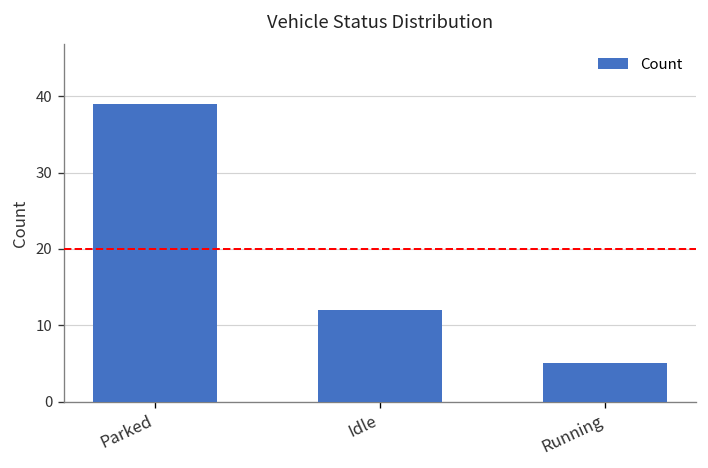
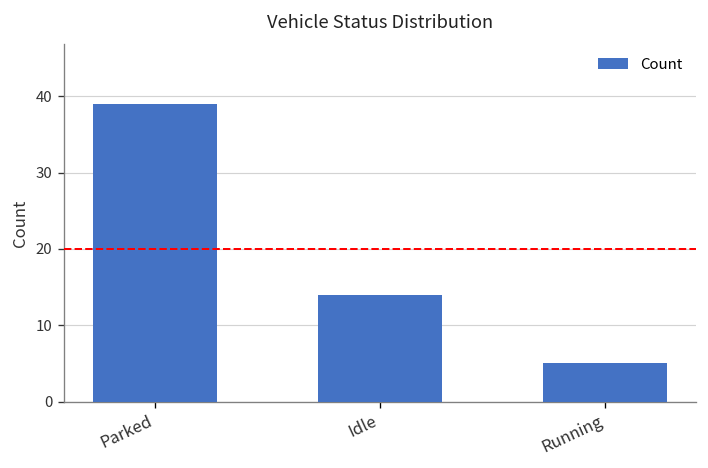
  {
    "Parked": 39,
-   "Idle": 12,
+   "Idle": 14,
    "Running": 5
  }
